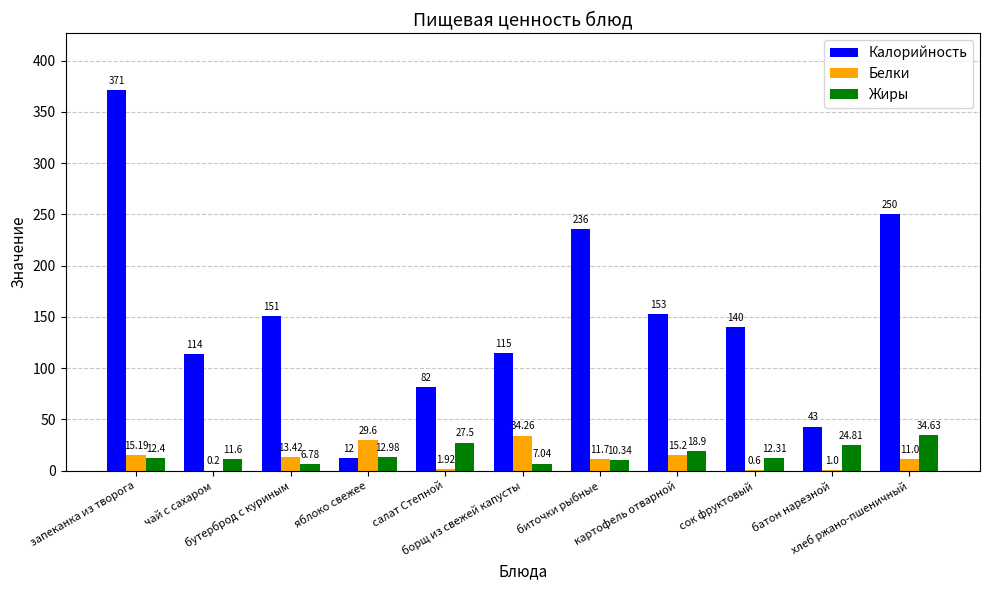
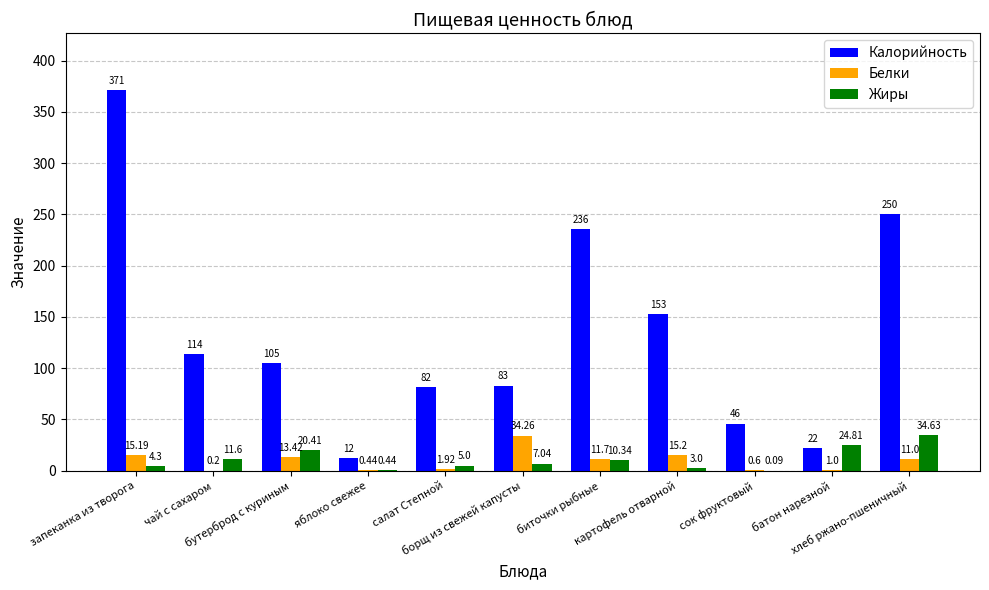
  {
    "Калорийность": {
      "запеканка из творога": 371,
      "чай с сахаром": 114,
-     "бутерброд с куриным": 151,
+     "бутерброд с куриным": 105,
      "яблоко свежее": 12,
      "салат Степной": 82,
-     "борщ из свежей капусты": 115,
+     "борщ из свежей капусты": 83,
      "биточки рыбные": 236,
      "картофель отварной": 153,
-     "сок фруктовый": 140,
-     "батон нарезной": 43,
+     "сок фруктовый": 46,
+     "батон нарезной": 22,
      "хлеб ржано-пшеничный": 250
    },
    "Белки": {
      "запеканка из творога": 15.19,
      "чай с сахаром": 0.2,
      "бутерброд с куриным": 13.42,
-     "яблоко свежее": 29.6,
+     "яблоко свежее": 0.44,
      "салат Степной": 1.92,
      "борщ из свежей капусты": 34.26,
      "биточки рыбные": 11.7,
      "картофель отварной": 15.2,
      "сок фруктовый": 0.6,
      "батон нарезной": 1.0,
      "хлеб ржано-пшеничный": 11.0
    },
    "Жиры": {
-     "запеканка из творога": 12.4,
+     "запеканка из творога": 4.3,
      "чай с сахаром": 11.6,
-     "бутерброд с куриным": 6.78,
-     "яблоко свежее": 12.98,
-     "салат Степной": 27.5,
+     "бутерброд с куриным": 20.41,
+     "яблоко свежее": 0.44,
+     "салат Степной": 5.0,
      "борщ из свежей капусты": 7.04,
      "биточки рыбные": 10.34,
-     "картофель отварной": 18.9,
-     "сок фруктовый": 12.31,
+     "картофель отварной": 3.0,
+     "сок фруктовый": 0.09,
      "батон нарезной": 24.81,
      "хлеб ржано-пшеничный": 34.63
    }
  }
